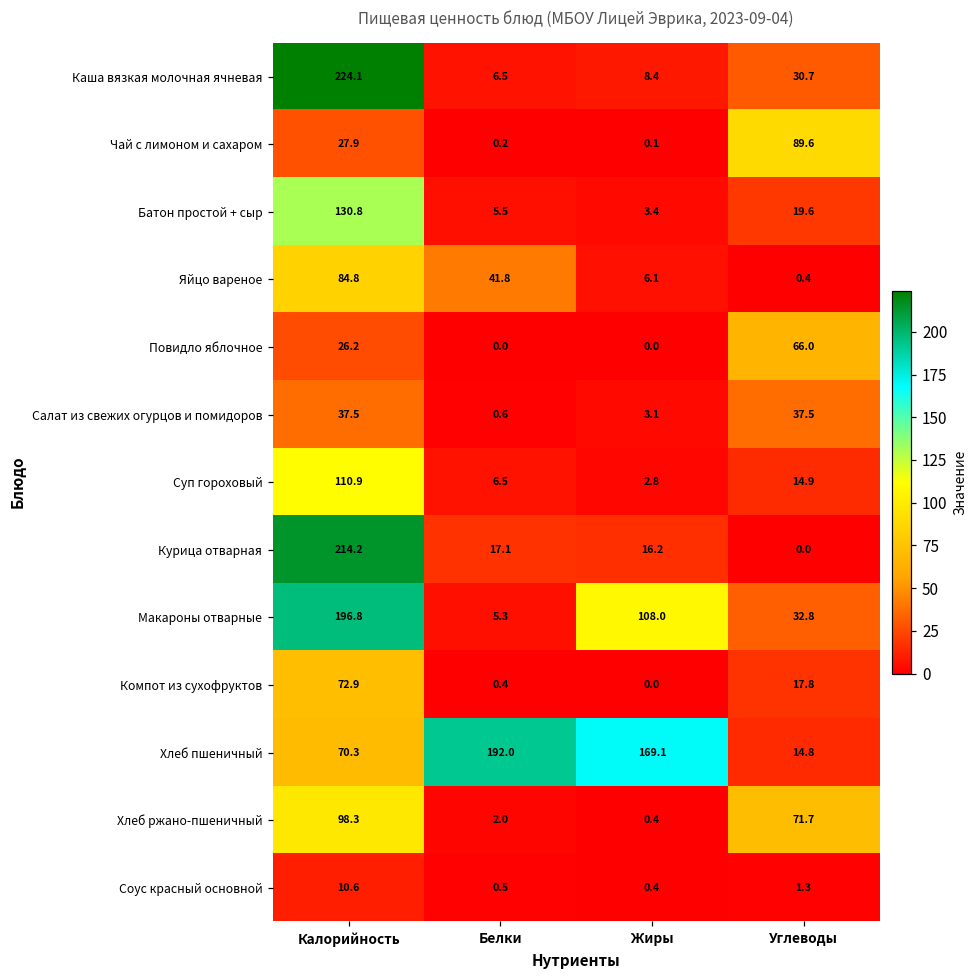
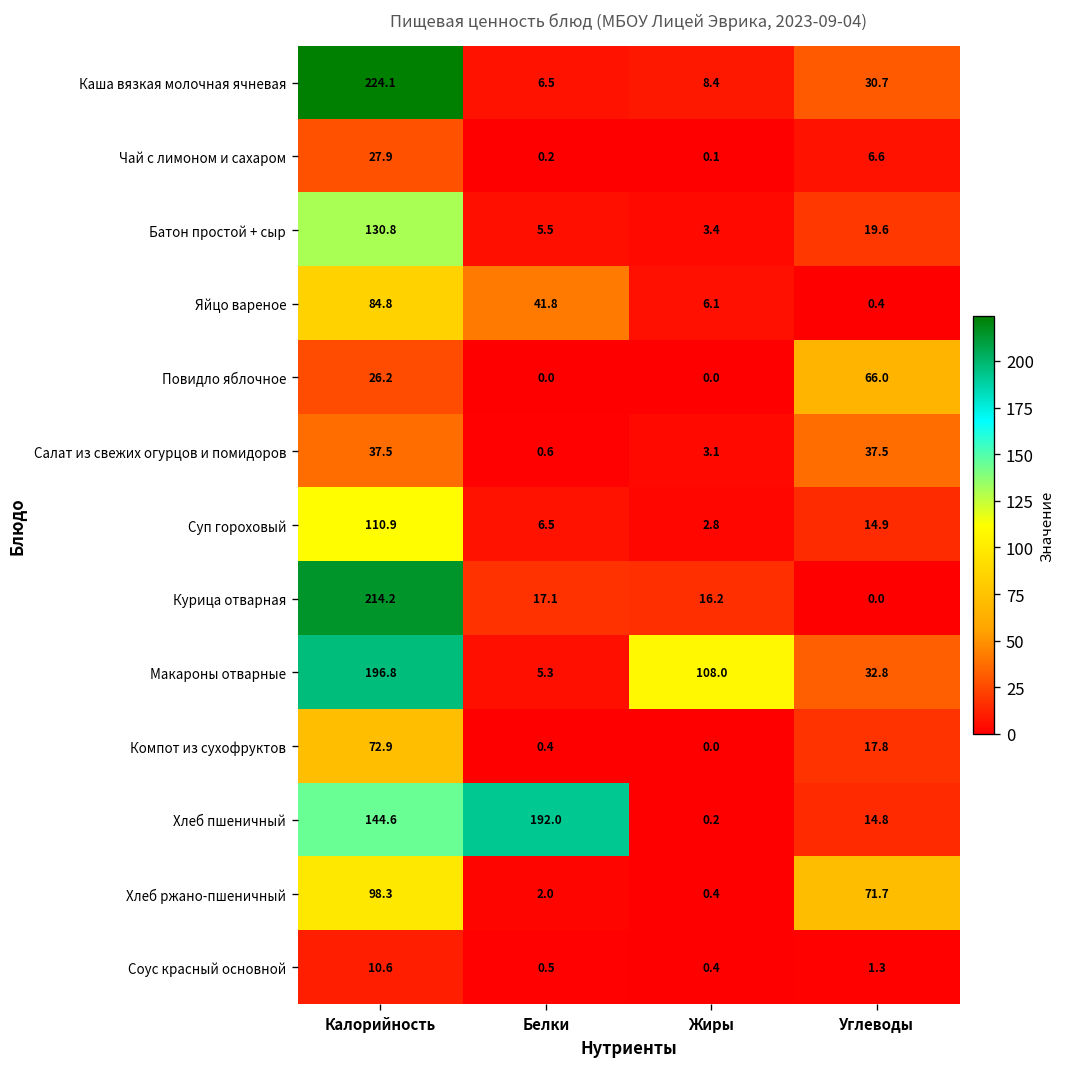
  {
    "Каша вязкая молочная ячневая": {
      "Калорийность": 224.1,
      "Белки": 6.5,
      "Жиры": 8.4,
      "Углеводы": 30.7
    },
    "Чай с лимоном и сахаром": {
      "Калорийность": 27.9,
      "Белки": 0.2,
      "Жиры": 0.1,
-     "Углеводы": 89.6
+     "Углеводы": 6.6
    },
    "Батон простой + сыр": {
      "Калорийность": 130.8,
      "Белки": 5.5,
      "Жиры": 3.4,
      "Углеводы": 19.6
    },
    "Яйцо вареное": {
      "Калорийность": 84.8,
      "Белки": 41.8,
      "Жиры": 6.1,
      "Углеводы": 0.4
    },
    "Повидло яблочное": {
      "Калорийность": 26.2,
      "Белки": 0.0,
      "Жиры": 0.0,
      "Углеводы": 66.0
    },
    "Салат из свежих огурцов и помидоров": {
      "Калорийность": 37.5,
      "Белки": 0.6,
      "Жиры": 3.1,
      "Углеводы": 37.5
    },
    "Суп гороховый": {
      "Калорийность": 110.9,
      "Белки": 6.5,
      "Жиры": 2.8,
      "Углеводы": 14.9
    },
    "Курица отварная": {
      "Калорийность": 214.2,
      "Белки": 17.1,
      "Жиры": 16.2,
      "Углеводы": 0.0
    },
    "Макароны отварные": {
      "Калорийность": 196.8,
      "Белки": 5.3,
      "Жиры": 108.0,
      "Углеводы": 32.8
    },
    "Компот из сухофруктов": {
      "Калорийность": 72.9,
      "Белки": 0.4,
      "Жиры": 0.0,
      "Углеводы": 17.8
    },
    "Хлеб пшеничный": {
-     "Калорийность": 70.3,
+     "Калорийность": 144.6,
      "Белки": 192.0,
-     "Жиры": 169.1,
+     "Жиры": 0.2,
      "Углеводы": 14.8
    },
    "Хлеб ржано-пшеничный": {
      "Калорийность": 98.3,
      "Белки": 2.0,
      "Жиры": 0.4,
      "Углеводы": 71.7
    },
    "Соус красный основной": {
      "Калорийность": 10.6,
      "Белки": 0.5,
      "Жиры": 0.4,
      "Углеводы": 1.3
    }
  }
